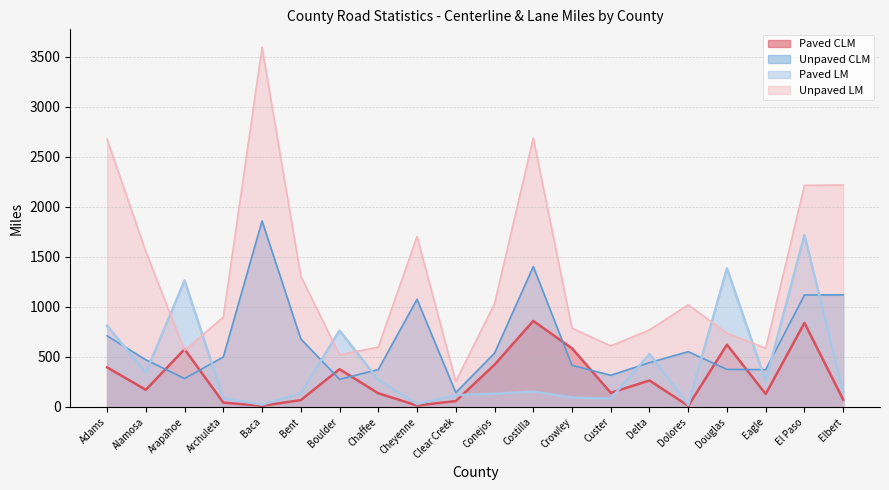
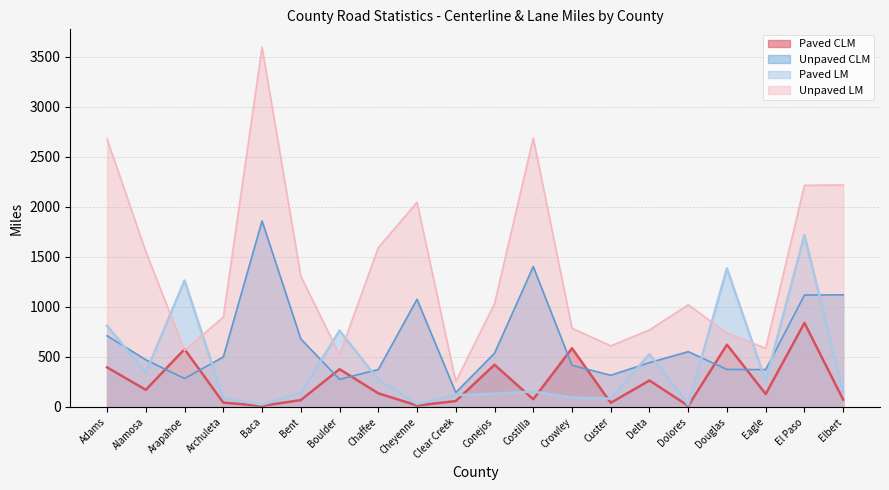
  {
    "Paved CLM": {
      "Adams": 400,
      "Alamosa": 170,
      "Archuleta": 40,
      "Bent": 70,
      "Boulder": 380,
      "Chaffee": 140,
      "Clear Creek": 60,
      "Conejos": 420,
-     "Costilla": 860,
+     "Costilla": 80,
      "Crowley": 590,
-     "Custer": 140,
+     "Custer": 40,
      "Delta": 260,
      "Douglas": 620,
      "Eagle": 130,
      "El Paso": 840,
      "Elbert": 70
    },
    "Unpaved LM": {
      "Adams": 2680,
      "Alamosa": 1550,
      "Archuleta": 900,
      "Baca": 3590,
      "Bent": 1310,
      "Boulder": 520,
-     "Chaffee": 600,
-     "Cheyenne": 1700,
+     "Chaffee": 1590,
+     "Cheyenne": 2050,
      "Clear Creek": 250,
      "Conejos": 1030,
      "Costilla": 2690,
      "Crowley": 790,
      "Custer": 610,
      "Delta": 770,
      "Dolores": 1020,
      "Douglas": 740,
      "Eagle": 590,
      "El Paso": 2220,
      "Elbert": 2220
    }
  }
